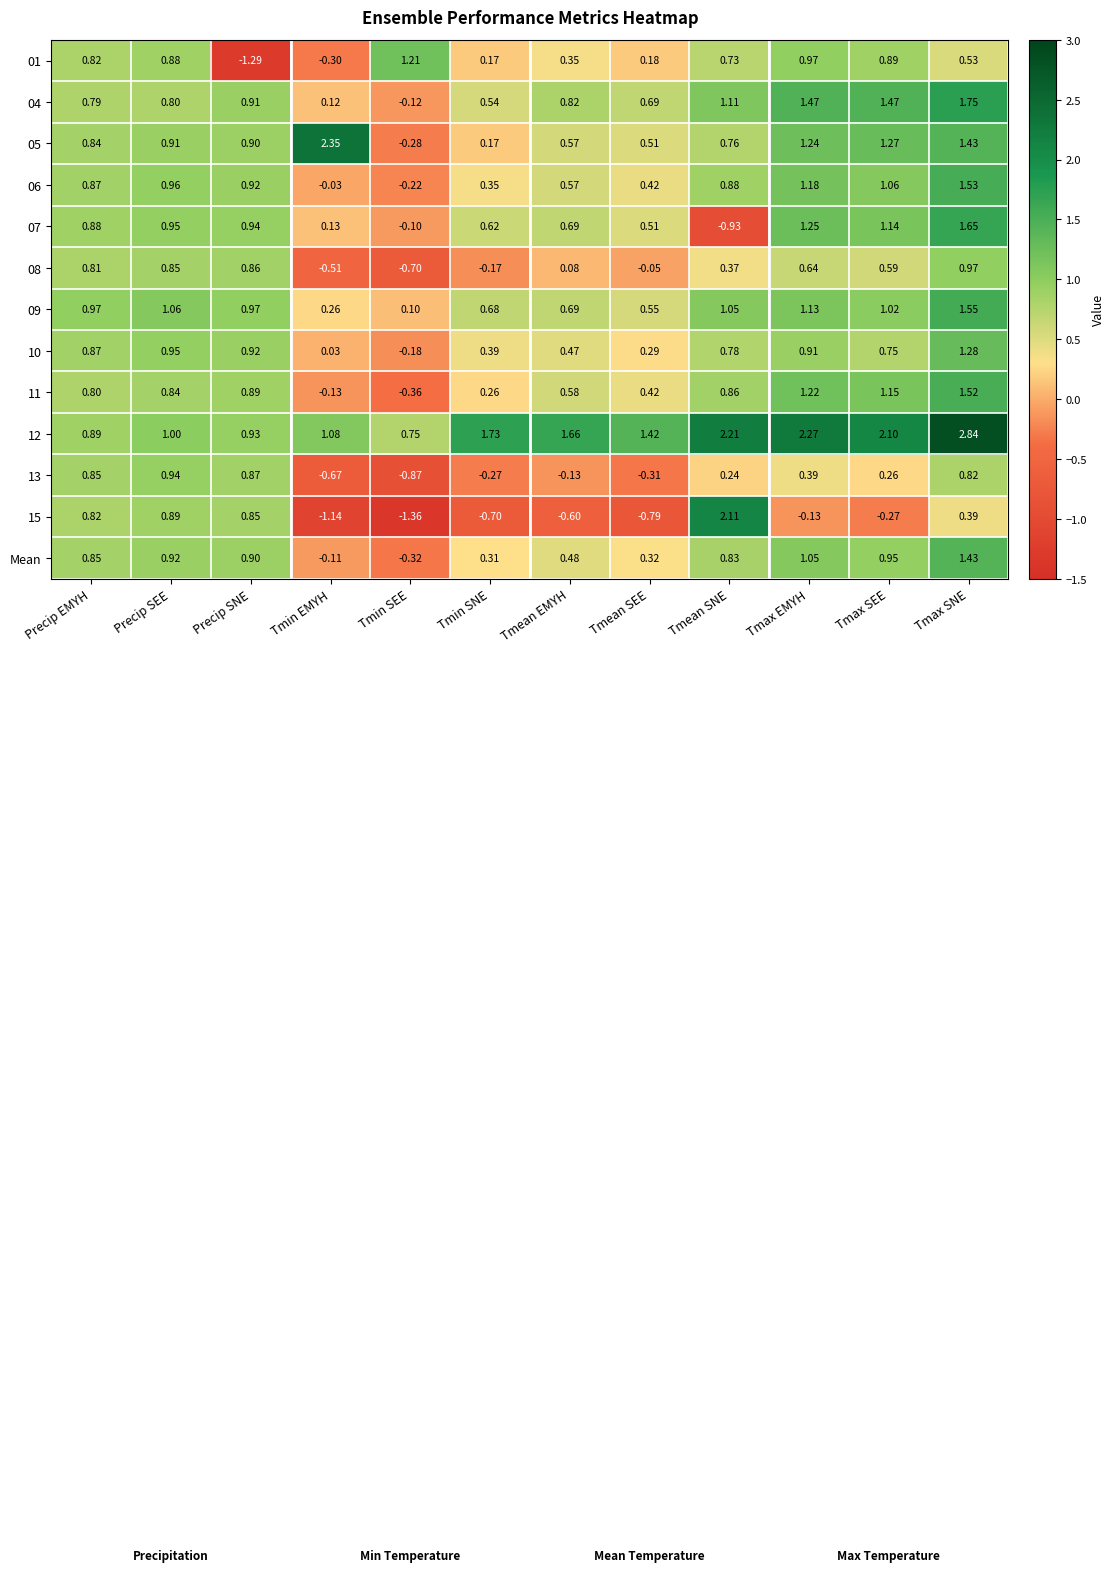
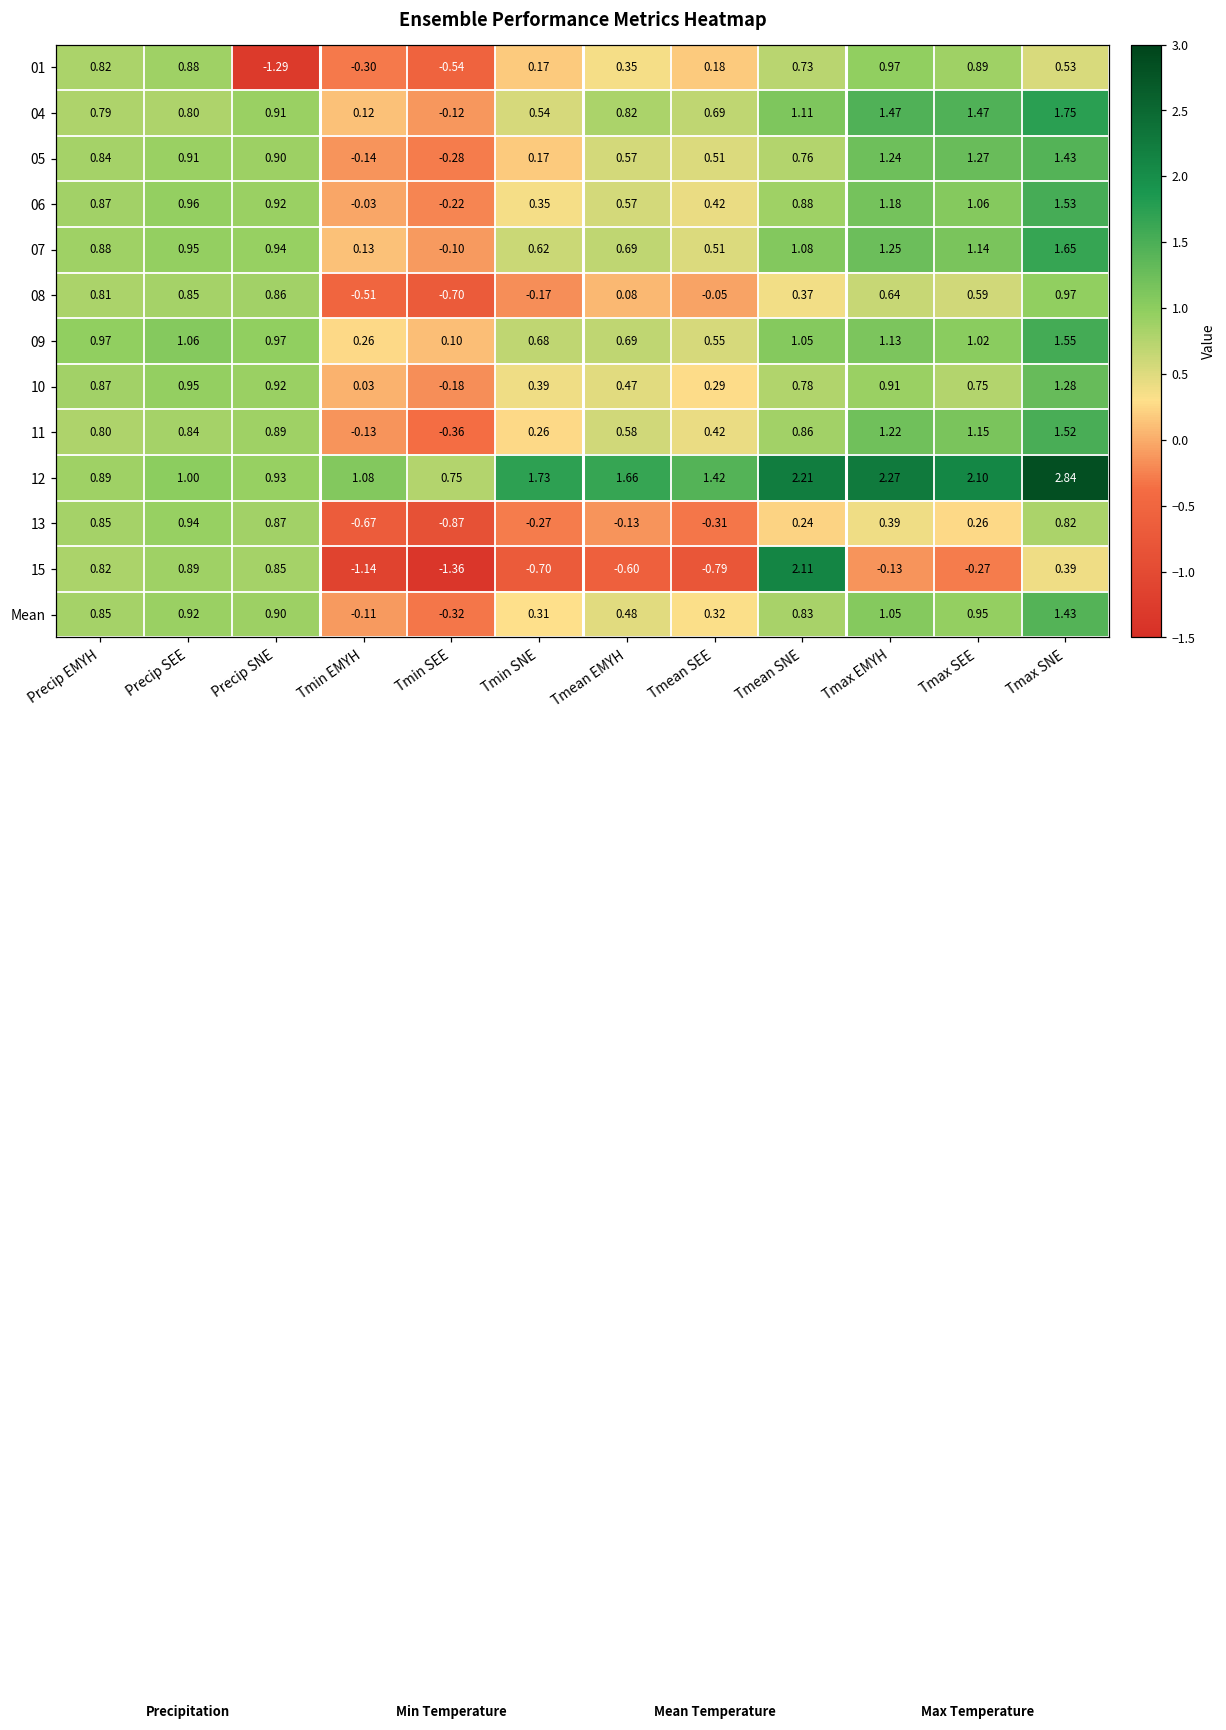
  {
    "01": {
      "Precip EMYH": 0.82,
      "Precip SEE": 0.88,
      "Precip SNE": -1.29,
      "Tmin EMYH": -0.30,
-     "Tmin SEE": 1.21,
+     "Tmin SEE": -0.54,
      "Tmin SNE": 0.17,
      "Tmean EMYH": 0.35,
      "Tmean SEE": 0.18,
      "Tmean SNE": 0.73,
      "Tmax EMYH": 0.97,
      "Tmax SEE": 0.89,
      "Tmax SNE": 0.53
    },
    "04": {
      "Precip EMYH": 0.79,
      "Precip SEE": 0.80,
      "Precip SNE": 0.91,
      "Tmin EMYH": 0.12,
      "Tmin SEE": -0.12,
      "Tmin SNE": 0.54,
      "Tmean EMYH": 0.82,
      "Tmean SEE": 0.69,
      "Tmean SNE": 1.11,
      "Tmax EMYH": 1.47,
      "Tmax SEE": 1.47,
      "Tmax SNE": 1.75
    },
    "05": {
      "Precip EMYH": 0.84,
      "Precip SEE": 0.91,
      "Precip SNE": 0.90,
-     "Tmin EMYH": 2.35,
+     "Tmin EMYH": -0.14,
      "Tmin SEE": -0.28,
      "Tmin SNE": 0.17,
      "Tmean EMYH": 0.57,
      "Tmean SEE": 0.51,
      "Tmean SNE": 0.76,
      "Tmax EMYH": 1.24,
      "Tmax SEE": 1.27,
      "Tmax SNE": 1.43
    },
    "06": {
      "Precip EMYH": 0.87,
      "Precip SEE": 0.96,
      "Precip SNE": 0.92,
      "Tmin EMYH": -0.03,
      "Tmin SEE": -0.22,
      "Tmin SNE": 0.35,
      "Tmean EMYH": 0.57,
      "Tmean SEE": 0.42,
      "Tmean SNE": 0.88,
      "Tmax EMYH": 1.18,
      "Tmax SEE": 1.06,
      "Tmax SNE": 1.53
    },
    "07": {
      "Precip EMYH": 0.88,
      "Precip SEE": 0.95,
      "Precip SNE": 0.94,
      "Tmin EMYH": 0.13,
      "Tmin SEE": -0.10,
      "Tmin SNE": 0.62,
      "Tmean EMYH": 0.69,
      "Tmean SEE": 0.51,
-     "Tmean SNE": -0.93,
+     "Tmean SNE": 1.08,
      "Tmax EMYH": 1.25,
      "Tmax SEE": 1.14,
      "Tmax SNE": 1.65
    },
    "08": {
      "Precip EMYH": 0.81,
      "Precip SEE": 0.85,
      "Precip SNE": 0.86,
      "Tmin EMYH": -0.51,
      "Tmin SEE": -0.70,
      "Tmin SNE": -0.17,
      "Tmean EMYH": 0.08,
      "Tmean SEE": -0.05,
      "Tmean SNE": 0.37,
      "Tmax EMYH": 0.64,
      "Tmax SEE": 0.59,
      "Tmax SNE": 0.97
    },
    "09": {
      "Precip EMYH": 0.97,
      "Precip SEE": 1.06,
      "Precip SNE": 0.97,
      "Tmin EMYH": 0.26,
      "Tmin SEE": 0.10,
      "Tmin SNE": 0.68,
      "Tmean EMYH": 0.69,
      "Tmean SEE": 0.55,
      "Tmean SNE": 1.05,
      "Tmax EMYH": 1.13,
      "Tmax SEE": 1.02,
      "Tmax SNE": 1.55
    },
    "10": {
      "Precip EMYH": 0.87,
      "Precip SEE": 0.95,
      "Precip SNE": 0.92,
      "Tmin EMYH": 0.03,
      "Tmin SEE": -0.18,
      "Tmin SNE": 0.39,
      "Tmean EMYH": 0.47,
      "Tmean SEE": 0.29,
      "Tmean SNE": 0.78,
      "Tmax EMYH": 0.91,
      "Tmax SEE": 0.75,
      "Tmax SNE": 1.28
    },
    "11": {
      "Precip EMYH": 0.80,
      "Precip SEE": 0.84,
      "Precip SNE": 0.89,
      "Tmin EMYH": -0.13,
      "Tmin SEE": -0.36,
      "Tmin SNE": 0.26,
      "Tmean EMYH": 0.58,
      "Tmean SEE": 0.42,
      "Tmean SNE": 0.86,
      "Tmax EMYH": 1.22,
      "Tmax SEE": 1.15,
      "Tmax SNE": 1.52
    },
    "12": {
      "Precip EMYH": 0.89,
      "Precip SEE": 1.00,
      "Precip SNE": 0.93,
      "Tmin EMYH": 1.08,
      "Tmin SEE": 0.75,
      "Tmin SNE": 1.73,
      "Tmean EMYH": 1.66,
      "Tmean SEE": 1.42,
      "Tmean SNE": 2.21,
      "Tmax EMYH": 2.27,
      "Tmax SEE": 2.10,
      "Tmax SNE": 2.84
    },
    "13": {
      "Precip EMYH": 0.85,
      "Precip SEE": 0.94,
      "Precip SNE": 0.87,
      "Tmin EMYH": -0.67,
      "Tmin SEE": -0.87,
      "Tmin SNE": -0.27,
      "Tmean EMYH": -0.13,
      "Tmean SEE": -0.31,
      "Tmean SNE": 0.24,
      "Tmax EMYH": 0.39,
      "Tmax SEE": 0.26,
      "Tmax SNE": 0.82
    },
    "15": {
      "Precip EMYH": 0.82,
      "Precip SEE": 0.89,
      "Precip SNE": 0.85,
      "Tmin EMYH": -1.14,
      "Tmin SEE": -1.36,
      "Tmin SNE": -0.70,
      "Tmean EMYH": -0.60,
      "Tmean SEE": -0.79,
      "Tmean SNE": 2.11,
      "Tmax EMYH": -0.13,
      "Tmax SEE": -0.27,
      "Tmax SNE": 0.39
    },
    "Mean": {
      "Precip EMYH": 0.85,
      "Precip SEE": 0.92,
      "Precip SNE": 0.90,
      "Tmin EMYH": -0.11,
      "Tmin SEE": -0.32,
      "Tmin SNE": 0.31,
      "Tmean EMYH": 0.48,
      "Tmean SEE": 0.32,
      "Tmean SNE": 0.83,
      "Tmax EMYH": 1.05,
      "Tmax SEE": 0.95,
      "Tmax SNE": 1.43
    }
  }
